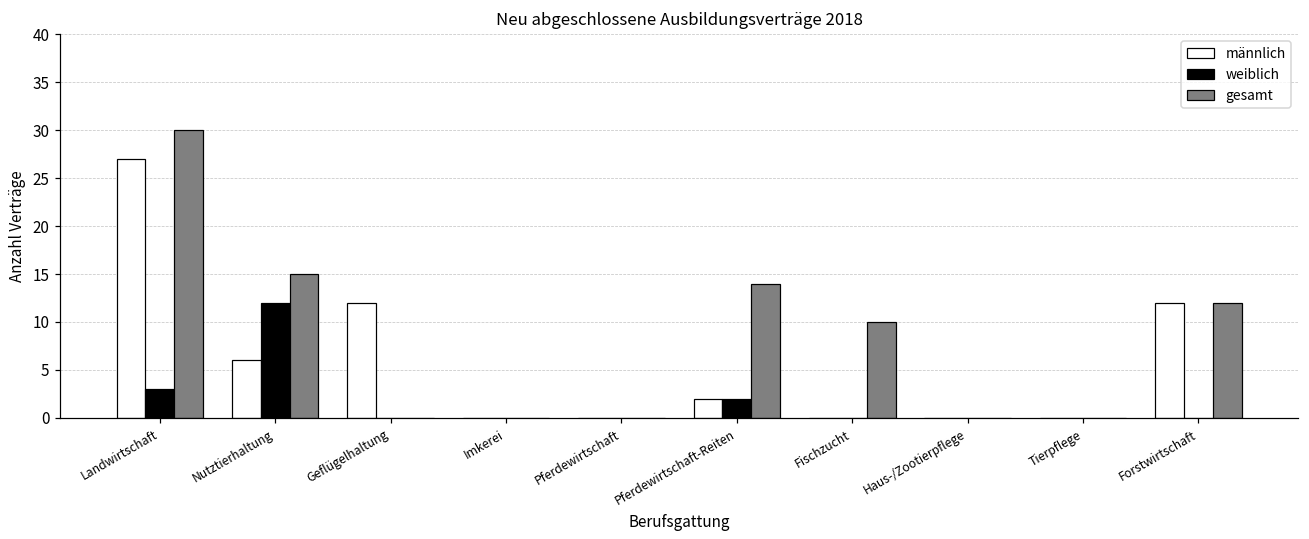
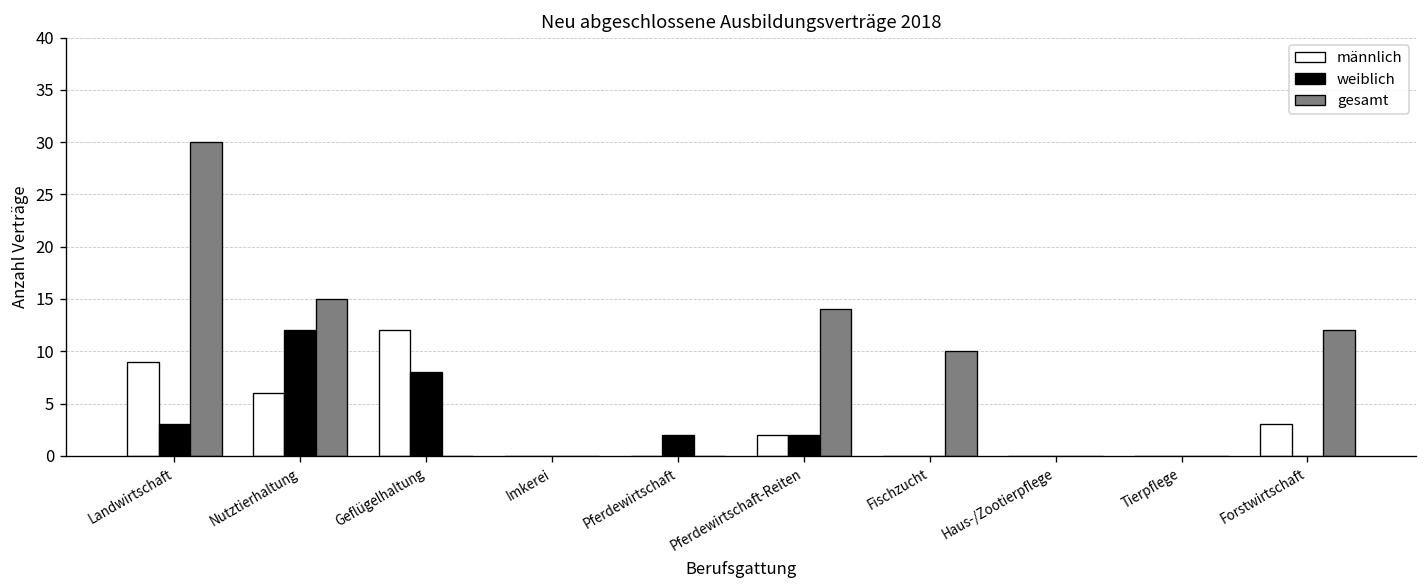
  {
    "männlich": {
-     "Landwirtschaft": 27,
+     "Landwirtschaft": 9,
      "Nutztierhaltung": 6,
      "Geflügelhaltung": 12,
      "Imkerei": 0,
      "Pferdewirtschaft": 0,
      "Pferdewirtschaft-Reiten": 2,
      "Fischzucht": 0,
      "Haus-/Zootierpflege": 0,
      "Tierpflege": 0,
-     "Forstwirtschaft": 12
+     "Forstwirtschaft": 3
    },
    "weiblich": {
      "Landwirtschaft": 3,
      "Nutztierhaltung": 12,
-     "Geflügelhaltung": 0,
+     "Geflügelhaltung": 8,
      "Imkerei": 0,
-     "Pferdewirtschaft": 0,
+     "Pferdewirtschaft": 2,
      "Pferdewirtschaft-Reiten": 2,
      "Fischzucht": 0,
      "Haus-/Zootierpflege": 0,
      "Tierpflege": 0,
      "Forstwirtschaft": 0
    },
    "gesamt": {
      "Landwirtschaft": 30,
      "Nutztierhaltung": 15,
      "Geflügelhaltung": 0,
      "Imkerei": 0,
      "Pferdewirtschaft": 0,
      "Pferdewirtschaft-Reiten": 14,
      "Fischzucht": 10,
      "Haus-/Zootierpflege": 0,
      "Tierpflege": 0,
      "Forstwirtschaft": 12
    }
  }
